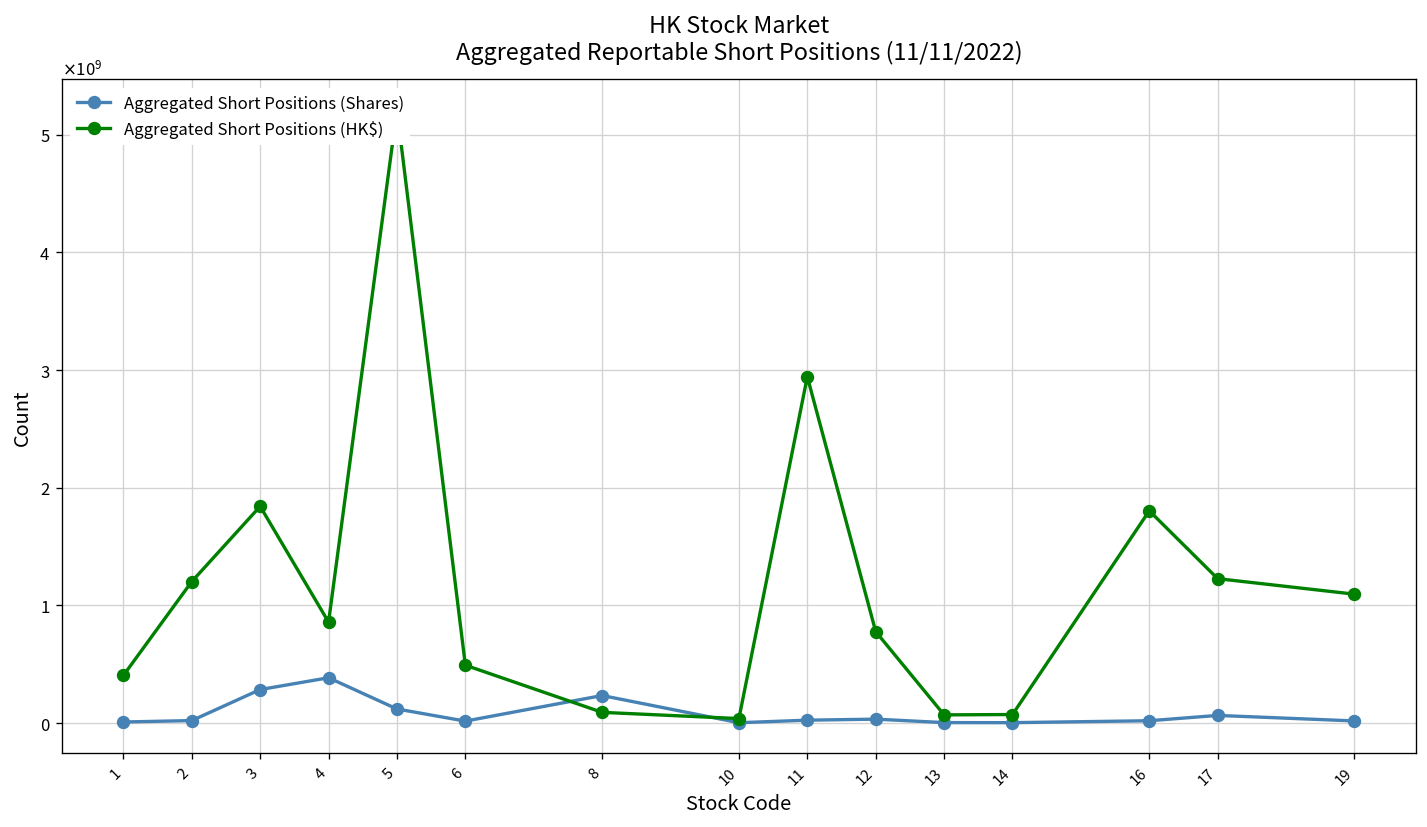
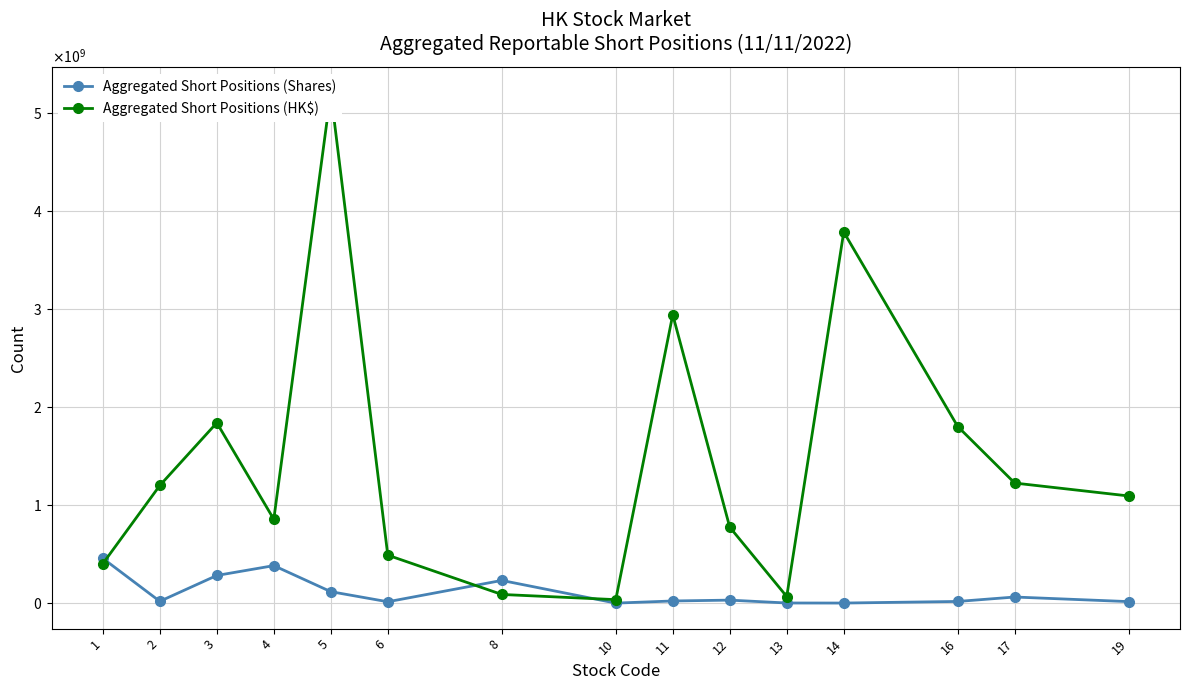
  {
    "Aggregated Short Positions (Shares)": {
-     "1": 0,
+     "1": 500000000,
      "2": 0,
      "3": 300000000,
      "4": 400000000,
      "5": 100000000,
      "6": 0,
      "8": 200000000,
      "10": 0,
      "11": 0,
      "12": 0,
      "13": 0,
      "14": 0,
      "16": 0,
      "17": 100000000,
      "19": 0
    },
    "Aggregated Short Positions (HK$)": {
      "1": 400000000,
      "2": 1200000000,
      "3": 1800000000,
      "4": 900000000,
      "6": 500000000,
      "8": 100000000,
      "10": 0,
      "11": 2900000000,
      "12": 800000000,
      "13": 100000000,
-     "14": 100000000,
+     "14": 3800000000,
      "16": 1800000000,
      "17": 1200000000,
      "19": 1100000000
    }
  }
